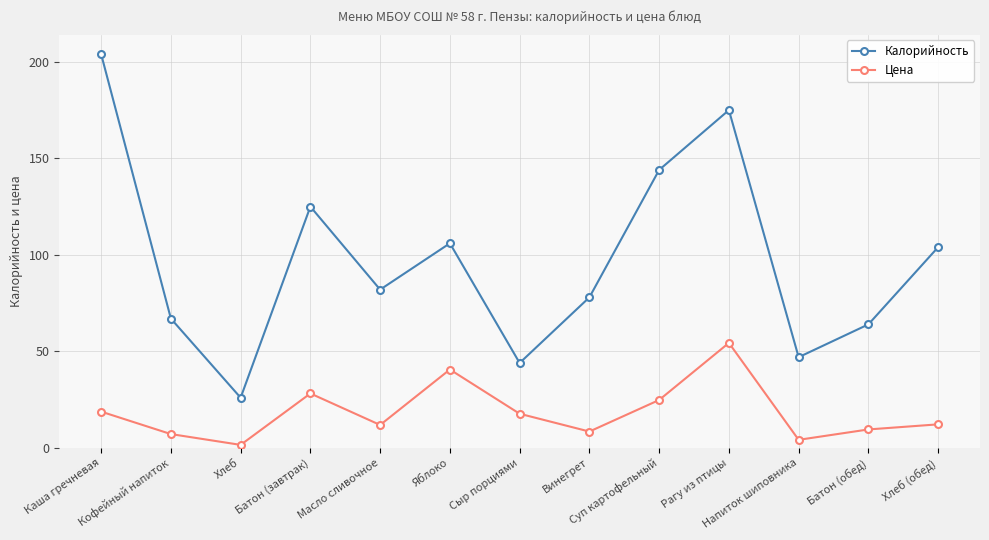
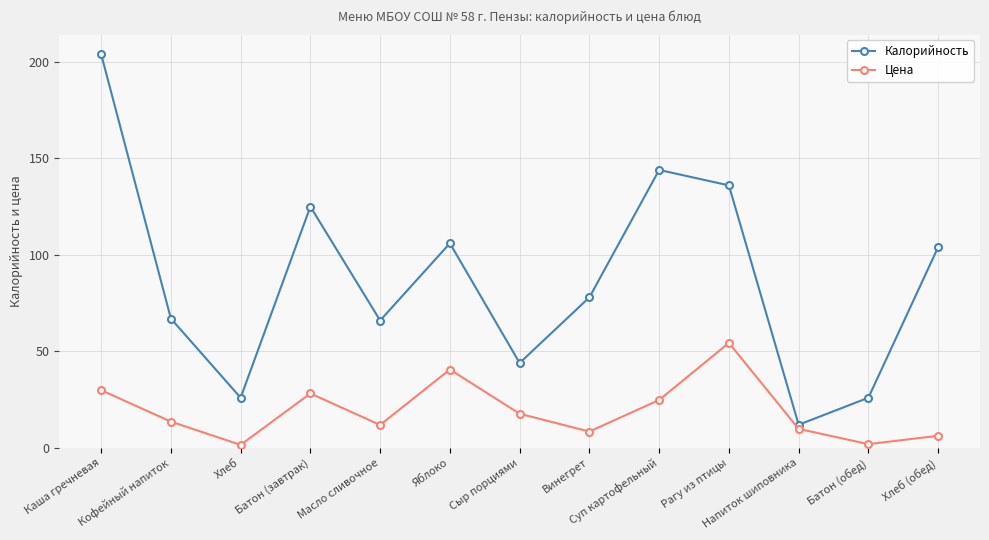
  {
    "Калорийность": {
      "Каша гречневая": 204,
      "Кофейный напиток": 67,
      "Хлеб": 26,
      "Батон (завтрак)": 125,
-     "Масло сливочное": 82,
+     "Масло сливочное": 66,
      "Яблоко": 106,
      "Сыр порциями": 44,
      "Винегрет": 78,
      "Суп картофельный": 144,
-     "Рагу из птицы": 175,
-     "Напиток шиповника": 47,
-     "Батон (обед)": 64,
+     "Рагу из птицы": 136,
+     "Напиток шиповника": 12,
+     "Батон (обед)": 26,
      "Хлеб (обед)": 104
    },
    "Цена": {
-     "Каша гречневая": 19,
-     "Кофейный напиток": 7,
+     "Каша гречневая": 30,
+     "Кофейный напиток": 14,
      "Хлеб": 2,
      "Батон (завтрак)": 28,
      "Масло сливочное": 12,
      "Яблоко": 41,
      "Сыр порциями": 18,
      "Винегрет": 8,
      "Суп картофельный": 25,
      "Рагу из птицы": 54,
-     "Напиток шиповника": 4,
-     "Батон (обед)": 10,
-     "Хлеб (обед)": 12
+     "Напиток шиповника": 10,
+     "Батон (обед)": 2,
+     "Хлеб (обед)": 6
    }
  }
